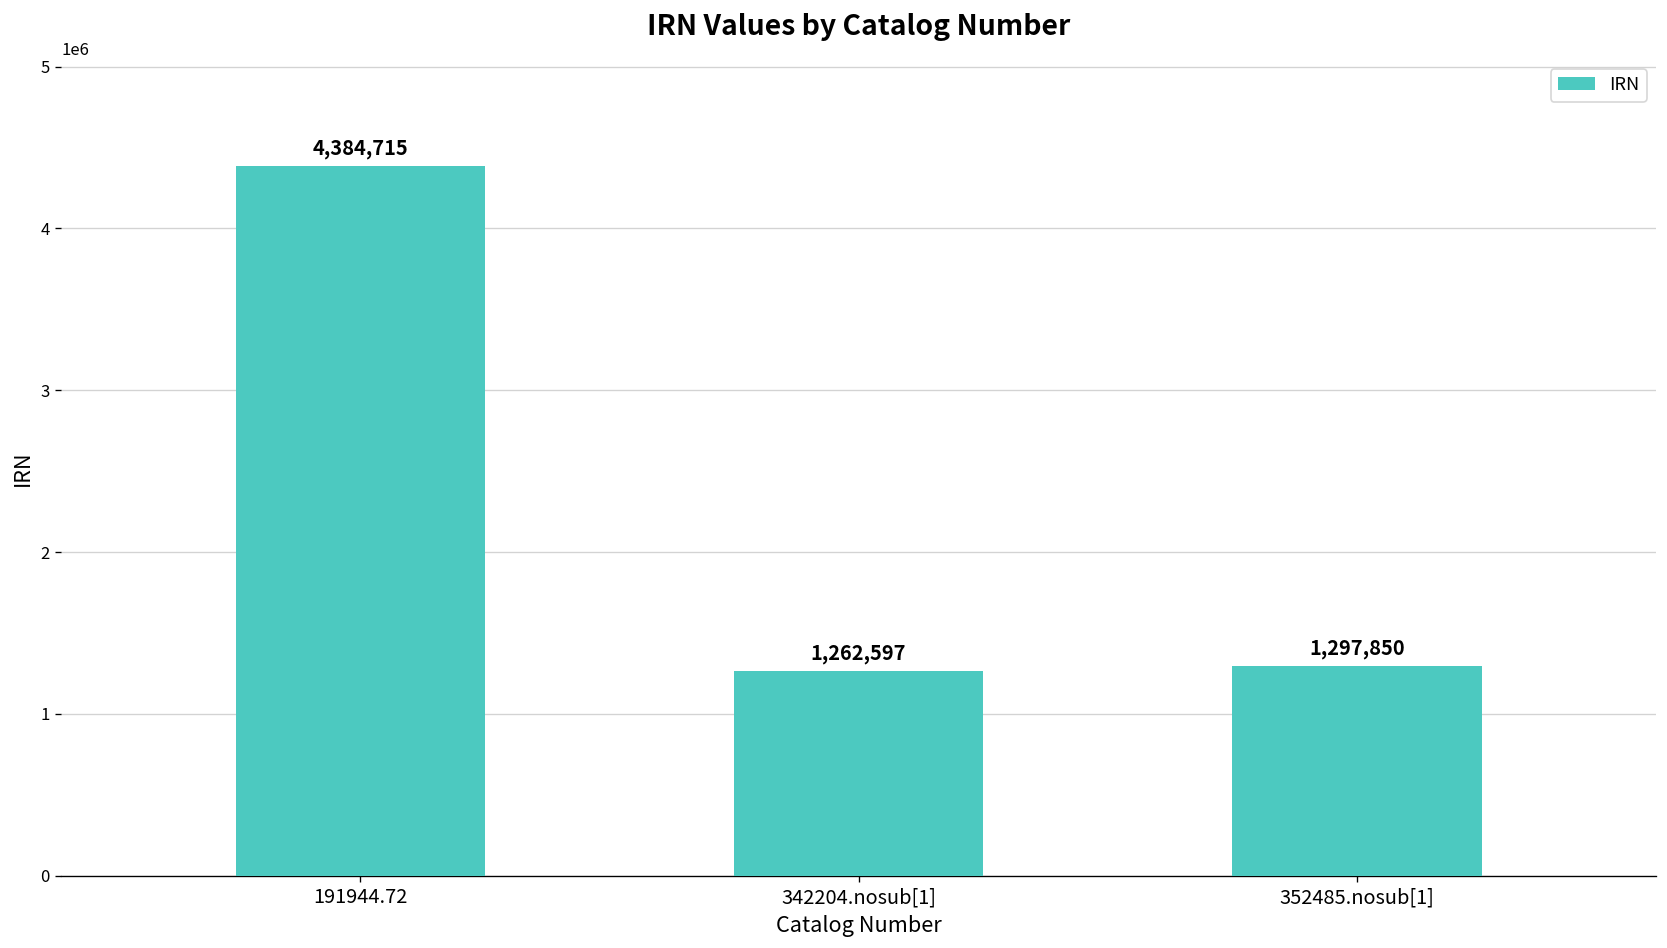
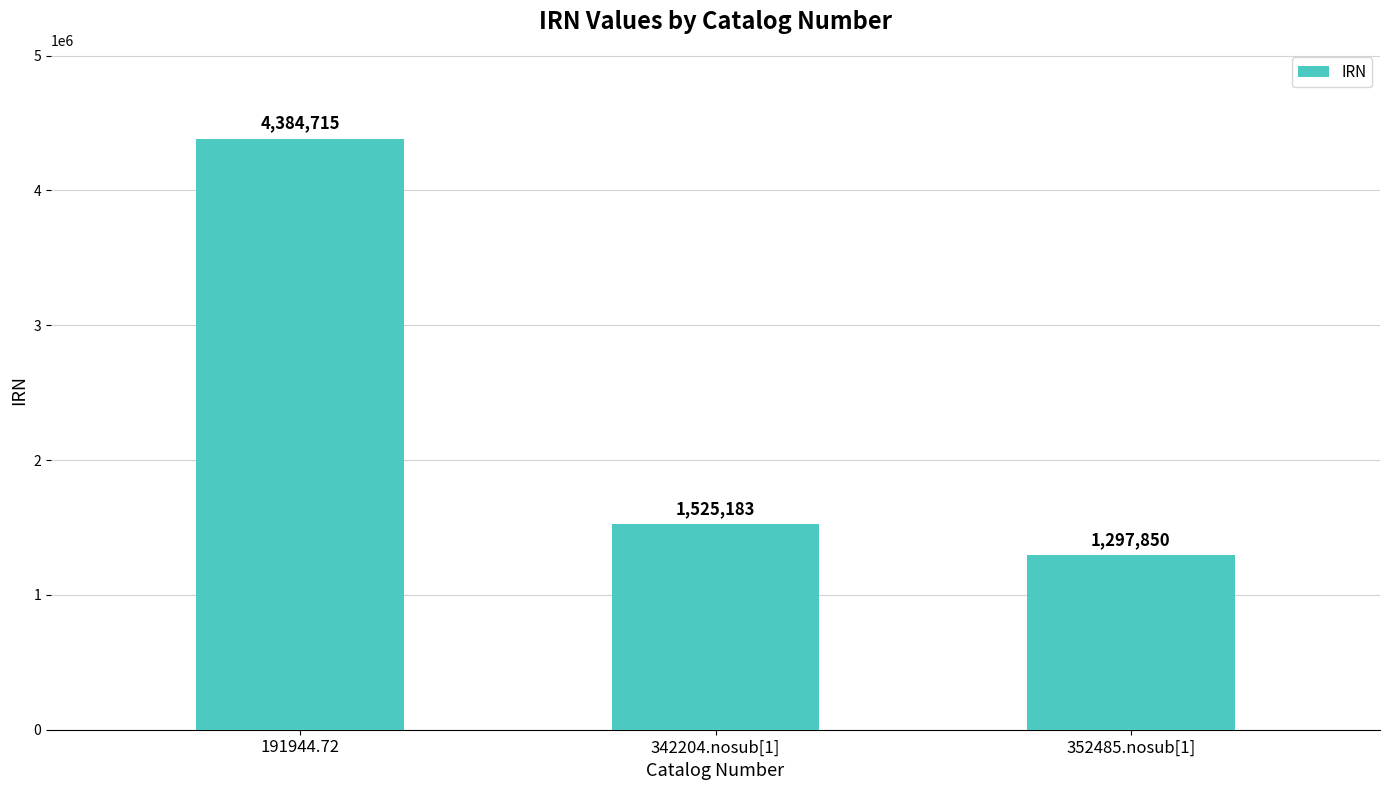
  {
    "191944.72": "4,384,715",
-   "342204.nosub[1]": "1,262,597",
+   "342204.nosub[1]": "1,525,183",
    "352485.nosub[1]": "1,297,850"
  }
